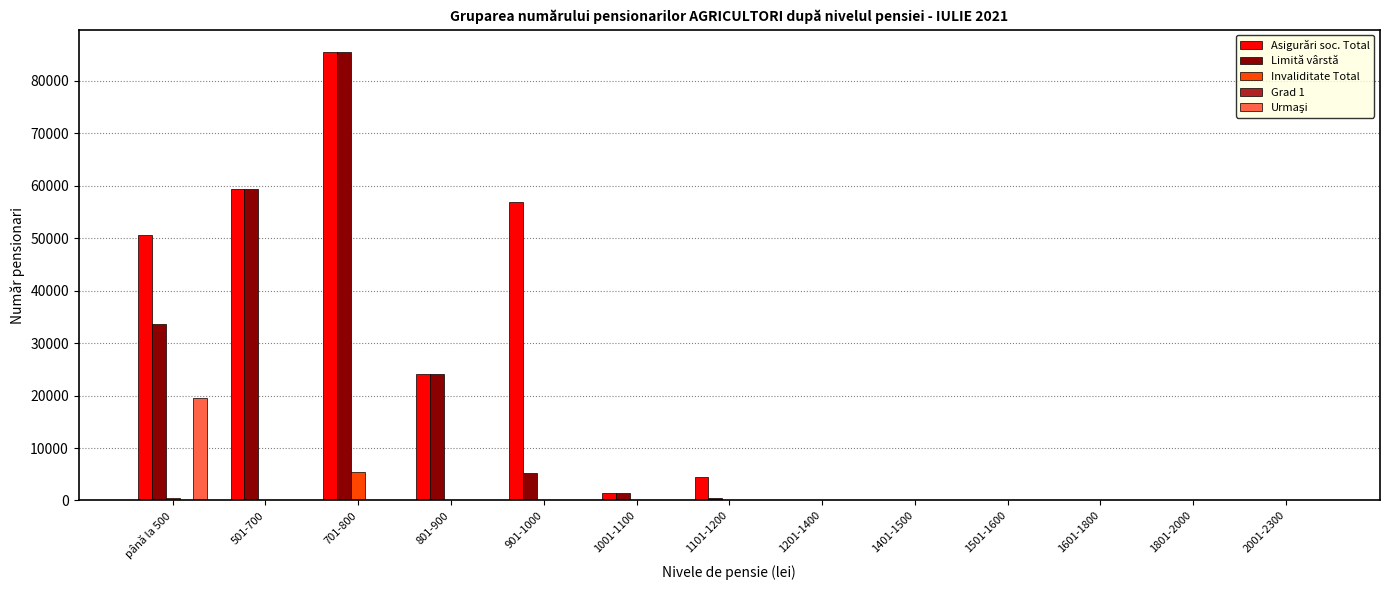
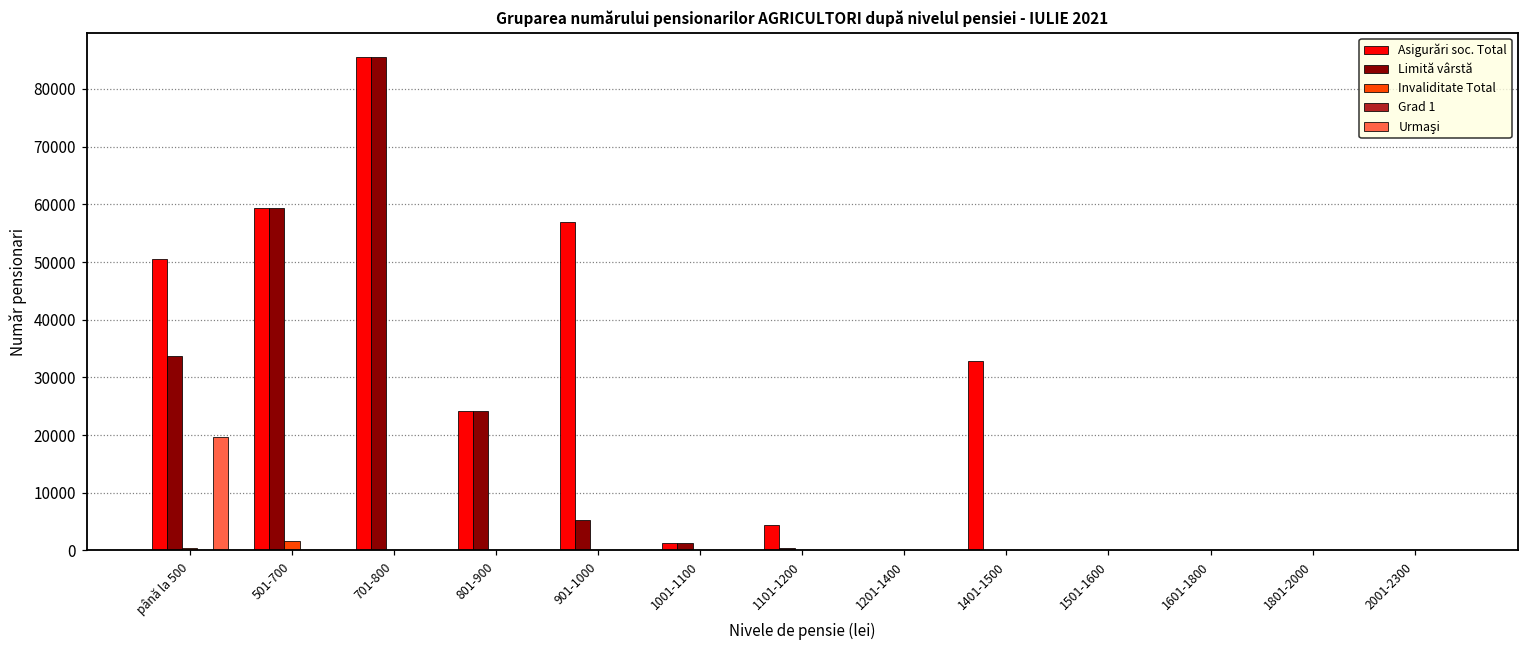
  {
    "Asigurări soc. Total": {
      "până la 500": 51000,
      "501-700": 59000,
      "701-800": 85000,
      "801-900": 24000,
      "901-1000": 57000,
      "1001-1100": 1000,
      "1101-1200": 4000,
-     "1401-1500": 0
+     "1401-1500": 33000
    },
    "Limită vârstă": {
      "până la 500": 34000,
      "501-700": 59000,
      "701-800": 85000,
      "801-900": 24000,
      "901-1000": 5000,
      "1001-1100": 1000
    },
    "Invaliditate Total": {
-     "501-700": 0,
-     "701-800": 5000,
+     "501-700": 2000,
+     "701-800": 0,
      "801-900": 0,
      "901-1000": 0,
      "1001-1100": 0,
      "1101-1200": 0,
      "1201-1400": 0,
      "1401-1500": 0,
      "1501-1600": 0,
      "1601-1800": 0,
      "1801-2000": 0,
      "2001-2300": 0
    },
    "Grad 1": {
      "701-800": 0,
      "801-900": 0,
      "901-1000": 0,
      "1001-1100": 0,
      "1101-1200": 0,
      "1201-1400": 0,
      "1401-1500": 0,
      "1501-1600": 0,
      "1601-1800": 0,
      "1801-2000": 0,
      "2001-2300": 0
    },
    "Urmaşi": {
      "până la 500": 20000,
      "901-1000": 0,
      "1001-1100": 0,
      "1101-1200": 0,
      "1201-1400": 0,
      "1401-1500": 0,
      "1501-1600": 0,
      "1601-1800": 0,
      "1801-2000": 0,
      "2001-2300": 0
    }
  }
